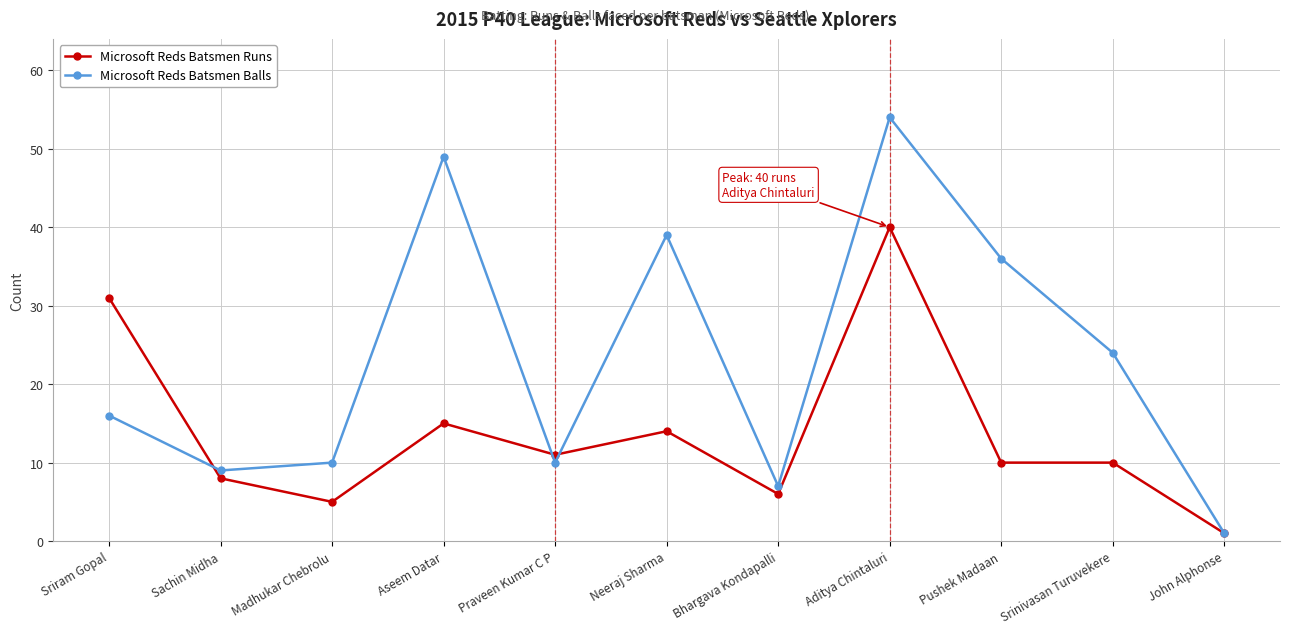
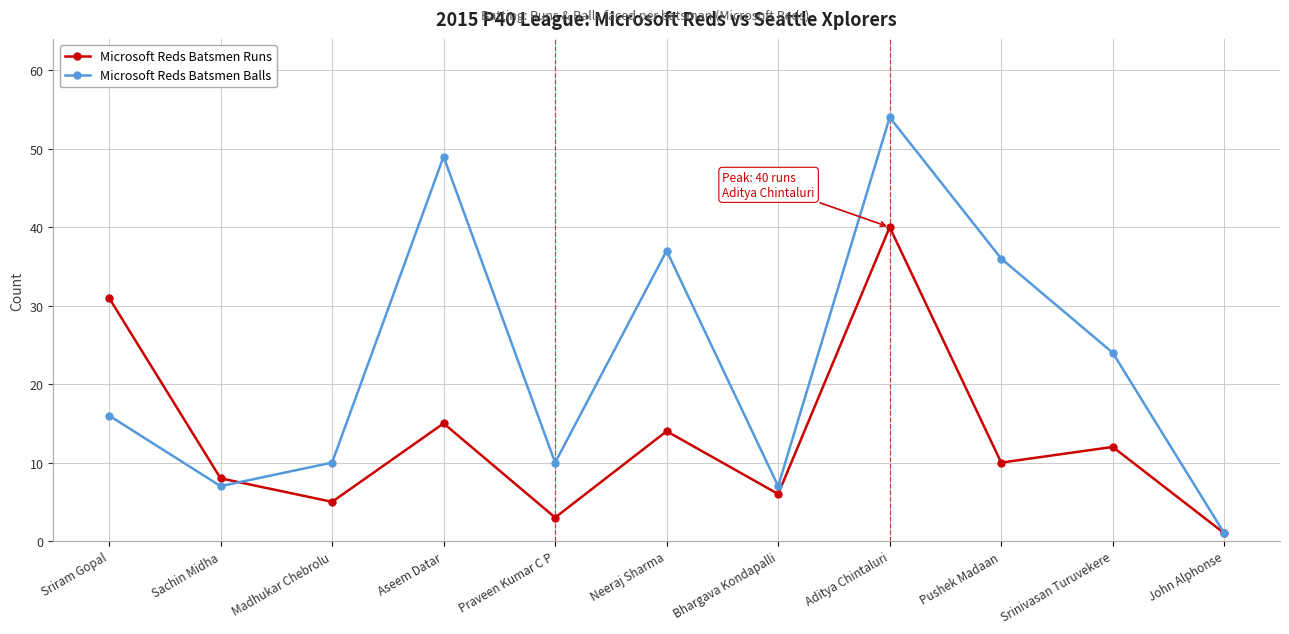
  {
    "Microsoft Reds Batsmen Runs": {
      "Sriram Gopal": 31,
      "Sachin Midha": 8,
      "Madhukar Chebrolu": 5,
      "Aseem Datar": 15,
-     "Praveen Kumar C P": 11,
+     "Praveen Kumar C P": 3,
      "Neeraj Sharma": 14,
      "Bhargava Kondapalli": 6,
      "Pushek Madaan": 10,
-     "Srinivasan Turuvekere": 10
+     "Srinivasan Turuvekere": 12
    },
    "Microsoft Reds Batsmen Balls": {
      "Sriram Gopal": 16,
-     "Sachin Midha": 9,
+     "Sachin Midha": 7,
      "Madhukar Chebrolu": 10,
      "Aseem Datar": 49,
      "Praveen Kumar C P": 10,
-     "Neeraj Sharma": 39,
+     "Neeraj Sharma": 37,
      "Bhargava Kondapalli": 7,
      "Aditya Chintaluri": 54,
      "Pushek Madaan": 36,
      "Srinivasan Turuvekere": 24
    }
  }
